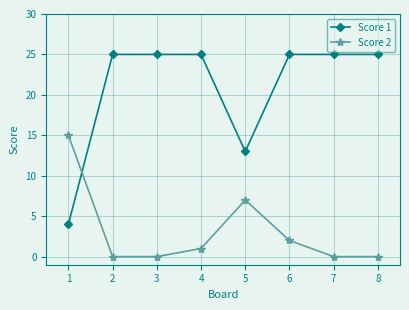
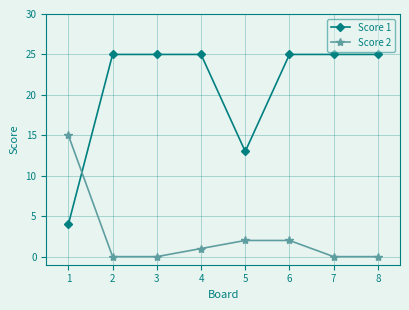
  {
    "Score 1": {
      "1": 4,
      "2": 25,
      "3": 25,
      "4": 25,
      "5": 13,
      "6": 25,
      "7": 25,
      "8": 25
    },
    "Score 2": {
      "1": 15,
      "2": 0,
      "3": 0,
      "4": 1,
-     "5": 7,
+     "5": 2,
      "6": 2,
      "7": 0,
      "8": 0
    }
  }
